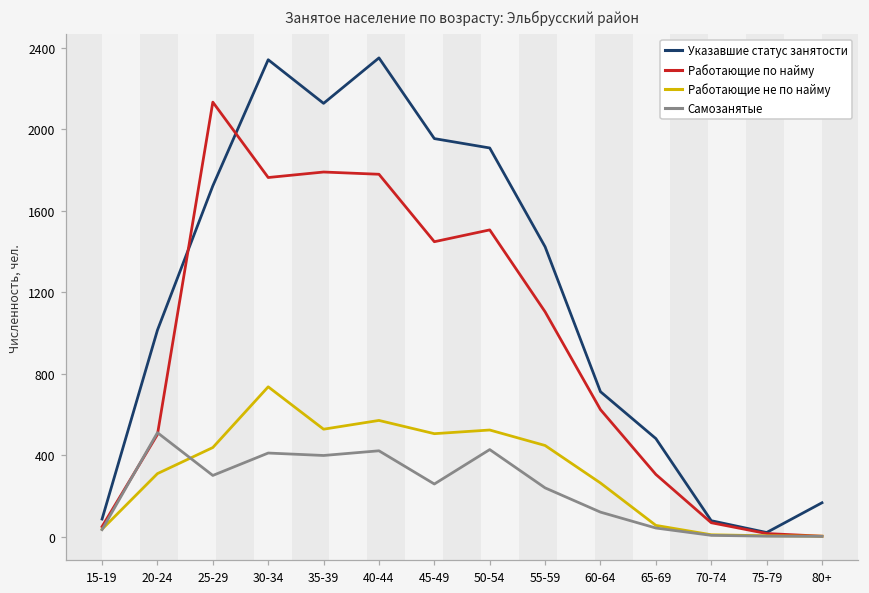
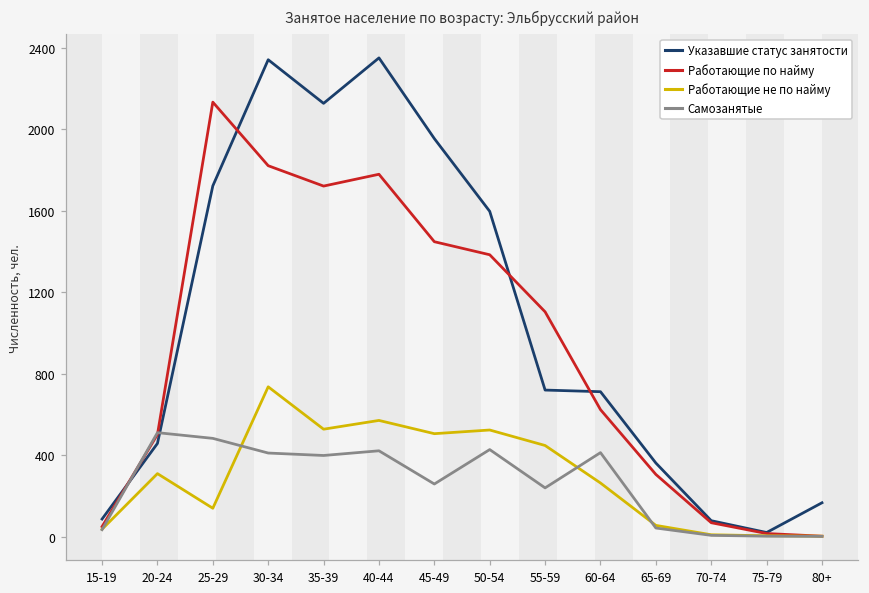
  {
    "Указавшие статус занятости": {
      "15-19": 90,
-     "20-24": 1010,
+     "20-24": 460,
      "25-29": 1720,
      "30-34": 2340,
      "35-39": 2130,
      "40-44": 2350,
      "45-49": 1950,
-     "50-54": 1910,
-     "55-59": 1420,
+     "50-54": 1600,
+     "55-59": 720,
      "60-64": 710,
-     "65-69": 480,
+     "65-69": 360,
      "80+": 170
    },
    "Работающие по найму": {
      "25-29": 2130,
-     "30-34": 1760,
-     "35-39": 1790,
+     "30-34": 1820,
+     "35-39": 1720,
      "40-44": 1780,
      "45-49": 1450,
-     "50-54": 1510,
+     "50-54": 1380,
      "55-59": 1100,
      "60-64": 620,
      "65-69": 310
    },
    "Работающие не по найму": {
      "20-24": 310,
-     "25-29": 440,
+     "25-29": 140,
      "30-34": 740,
      "35-39": 530,
      "40-44": 570,
      "45-49": 510,
      "50-54": 520,
      "55-59": 450,
      "60-64": 260
    },
    "Самозанятые": {
-     "25-29": 300,
+     "25-29": 480,
      "30-34": 410,
      "35-39": 400,
      "40-44": 420,
      "45-49": 260,
      "50-54": 430,
      "55-59": 240,
-     "60-64": 120
+     "60-64": 410
    }
  }
